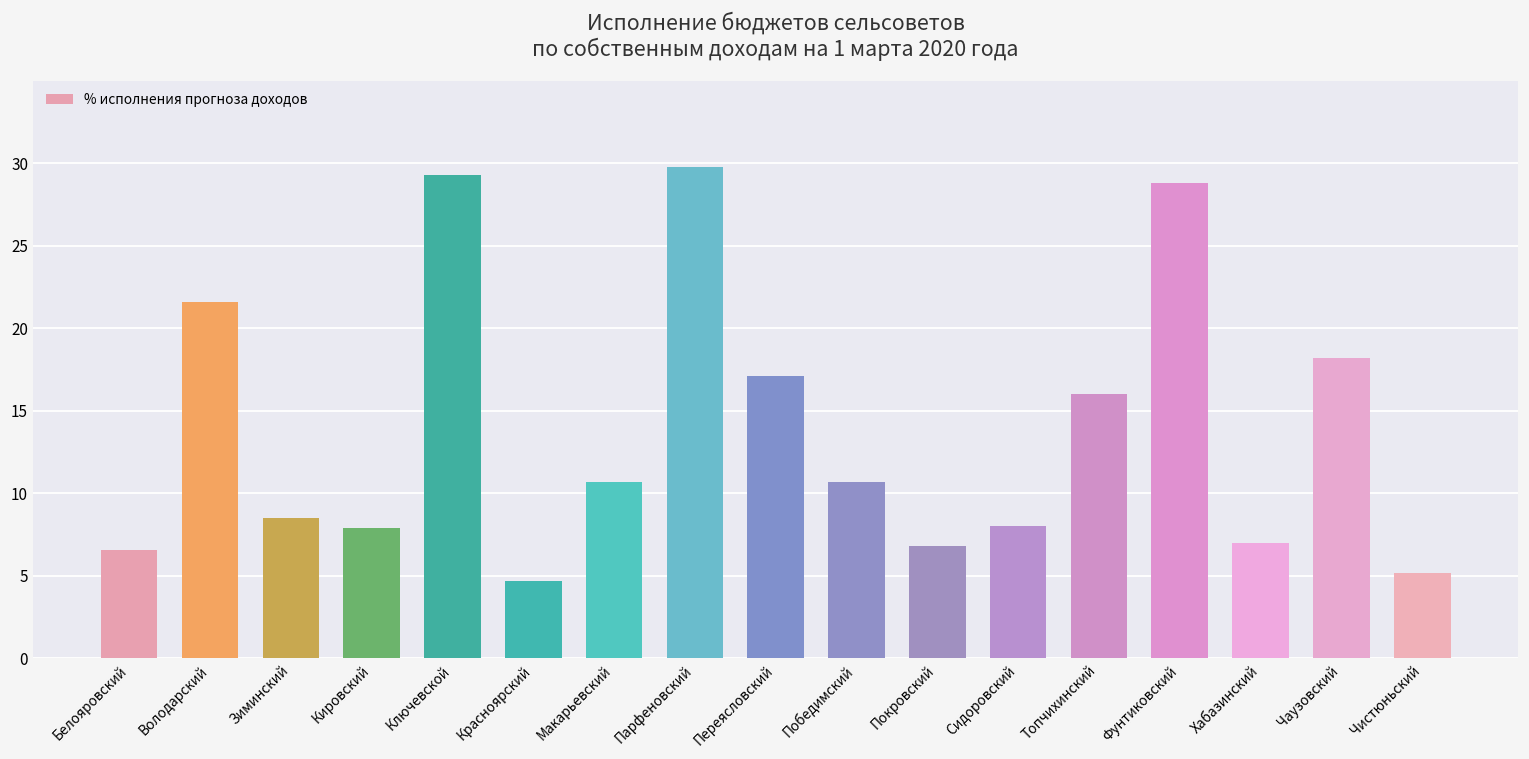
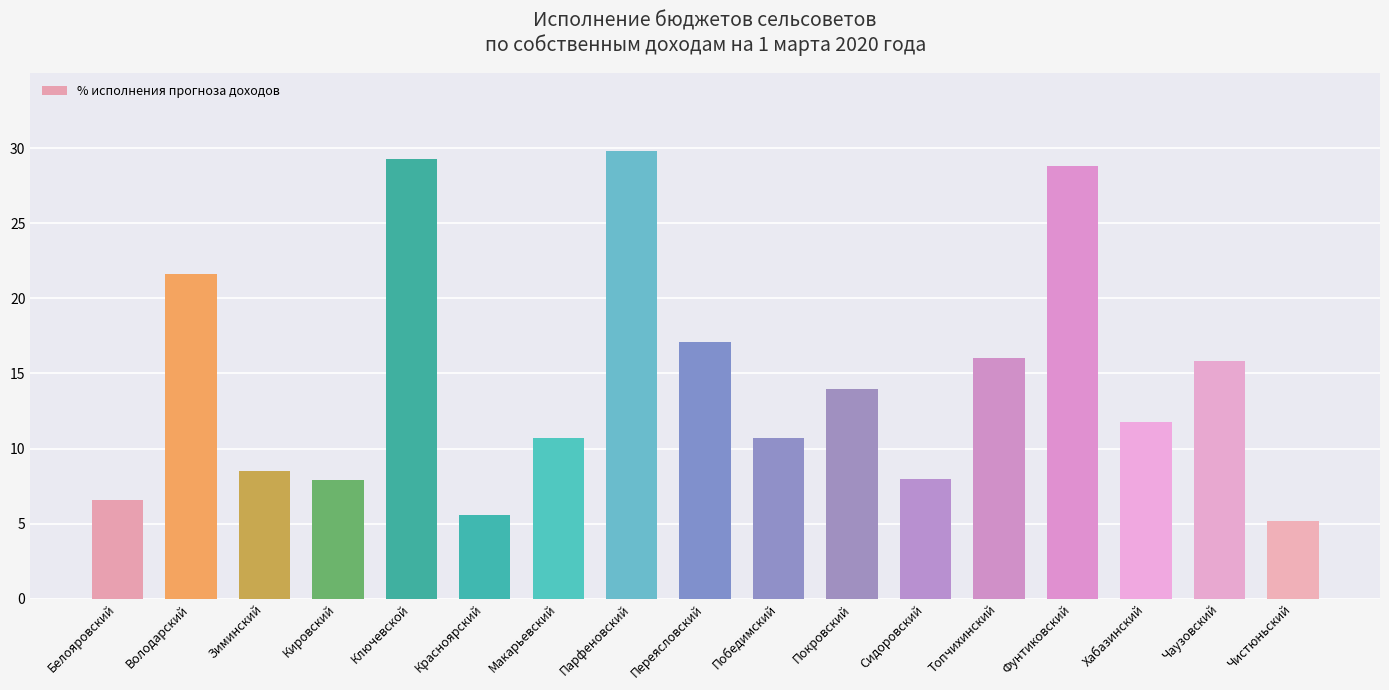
  {
    "Белояровский": 6.6,
    "Володарский": 21.6,
    "Зиминский": 8.5,
    "Кировский": 7.9,
    "Ключевской": 29.3,
-   "Красноярский": 4.7,
+   "Красноярский": 5.6,
    "Макарьевский": 10.7,
    "Парфеновский": 29.8,
    "Переясловский": 17.1,
    "Победимский": 10.7,
-   "Покровский": 6.8,
+   "Покровский": 14.0,
    "Сидоровский": 8.0,
    "Топчихинский": 16.0,
    "Фунтиковский": 28.8,
-   "Хабазинский": 7.0,
-   "Чаузовский": 18.2,
+   "Хабазинский": 11.8,
+   "Чаузовский": 15.8,
    "Чистюньский": 5.2
  }
